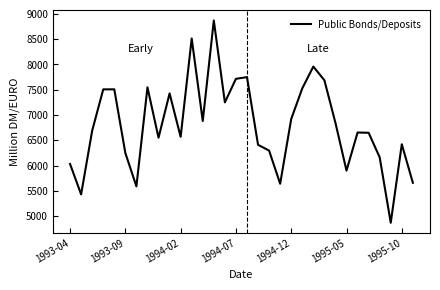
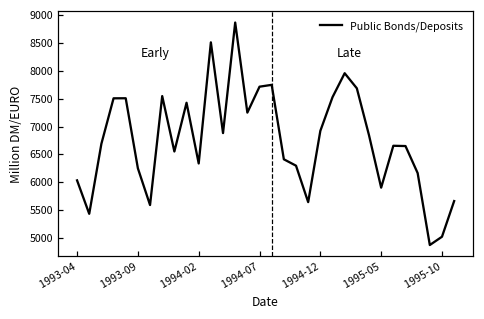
  {
    "1993-04": 6000,
    "1993-09": 6200,
-   "1994-02": 6600,
+   "1994-02": 6300,
    "1994-07": 7700,
    "1994-12": 6900,
    "1995-05": 5900,
-   "1995-10": 6400
+   "1995-10": 5000
  }
